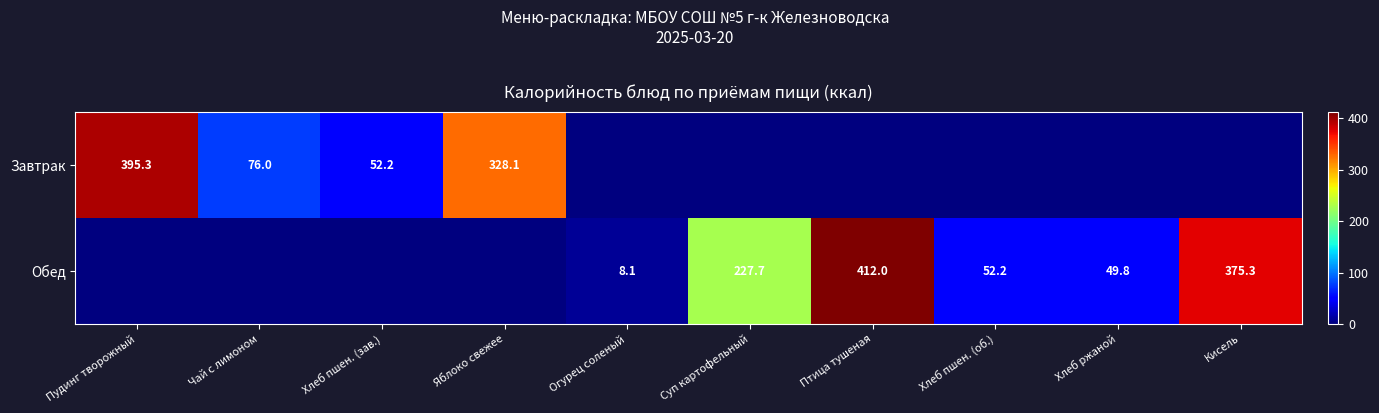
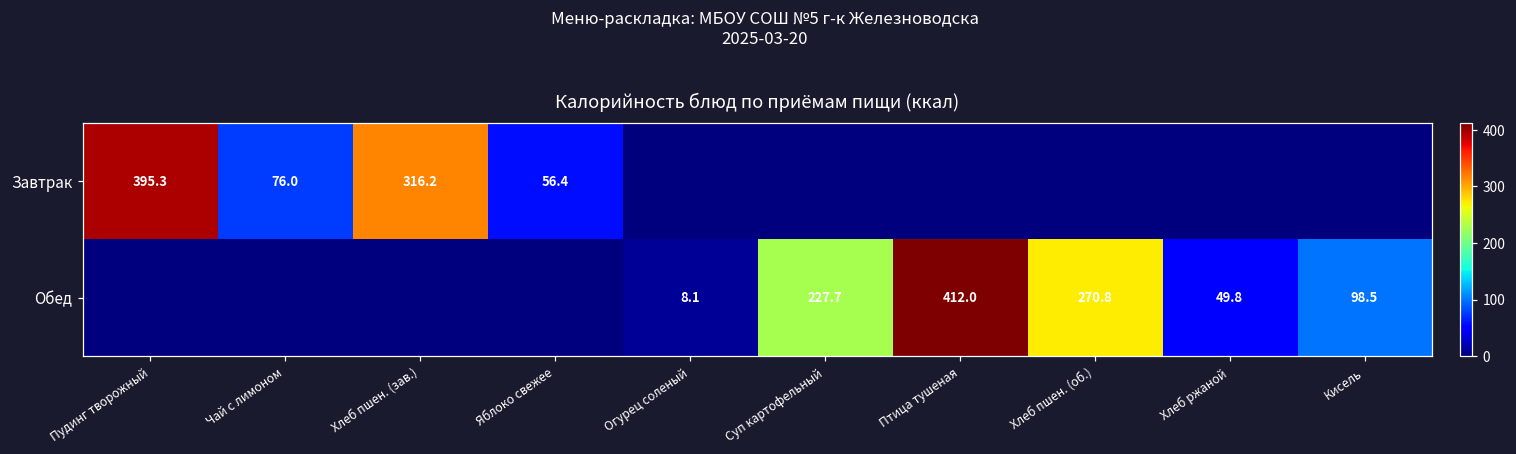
  {
    "Завтрак": {
      "Пудинг творожный": 395.3,
      "Чай с лимоном": 76.0,
-     "Хлеб пшен. (зав.)": 52.2,
-     "Яблоко свежее": 328.1
+     "Хлеб пшен. (зав.)": 316.2,
+     "Яблоко свежее": 56.4
    },
    "Обед": {
      "Огурец соленый": 8.1,
      "Суп картофельный": 227.7,
      "Птица тушеная": 412.0,
-     "Хлеб пшен. (об.)": 52.2,
+     "Хлеб пшен. (об.)": 270.8,
      "Хлеб ржаной": 49.8,
-     "Кисель": 375.3
+     "Кисель": 98.5
    }
  }
